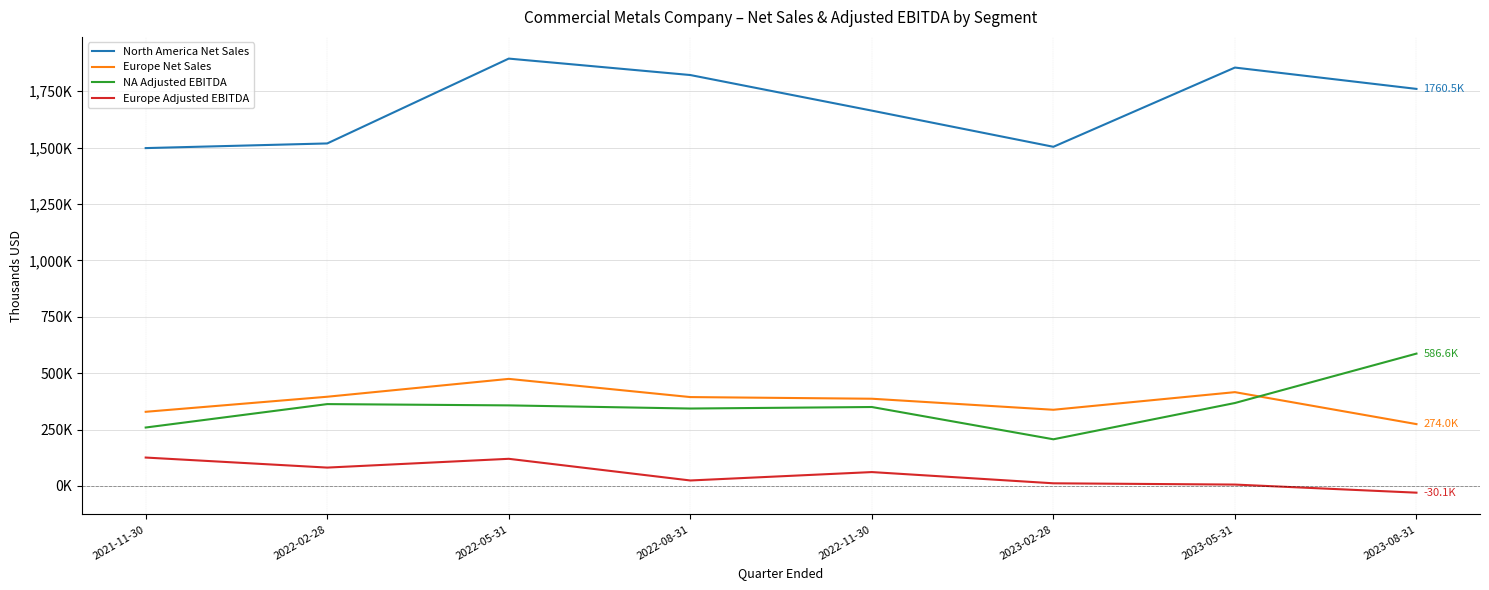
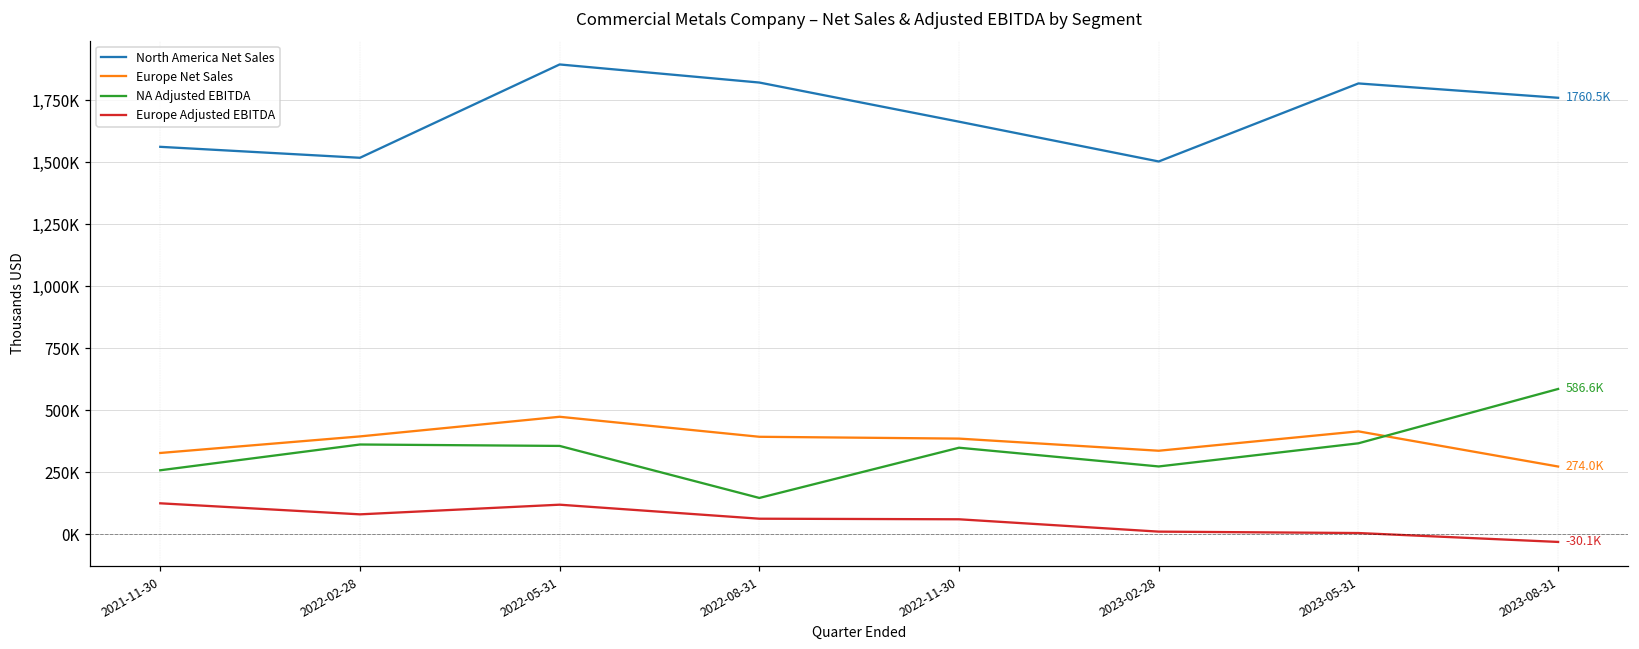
  {
    "North America Net Sales": {
-     "2021-11-30": "1,500,000",
+     "2021-11-30": "1,560,000",
      "2022-02-28": "1,520,000",
      "2022-05-31": "1,890,000",
      "2022-08-31": "1,820,000",
      "2022-11-30": "1,660,000",
      "2023-02-28": "1,500,000",
-     "2023-05-31": "1,860,000"
+     "2023-05-31": "1,820,000"
    },
    "Europe Net Sales": {
      "2023-08-31": "274.0K"
    },
    "NA Adjusted EBITDA": {
      "2021-11-30": "260,000",
      "2022-02-28": "360,000",
      "2022-05-31": "360,000",
-     "2022-08-31": "340,000",
+     "2022-08-31": "150,000",
      "2022-11-30": "350,000",
-     "2023-02-28": "210,000",
+     "2023-02-28": "270,000",
      "2023-05-31": "370,000"
    },
    "Europe Adjusted EBITDA": {
      "2021-11-30": "130,000",
      "2022-02-28": "80,000",
      "2022-05-31": "120,000",
-     "2022-08-31": "20,000",
+     "2022-08-31": "60,000",
      "2022-11-30": "60,000",
      "2023-02-28": "10,000",
      "2023-05-31": "10,000"
    }
  }
